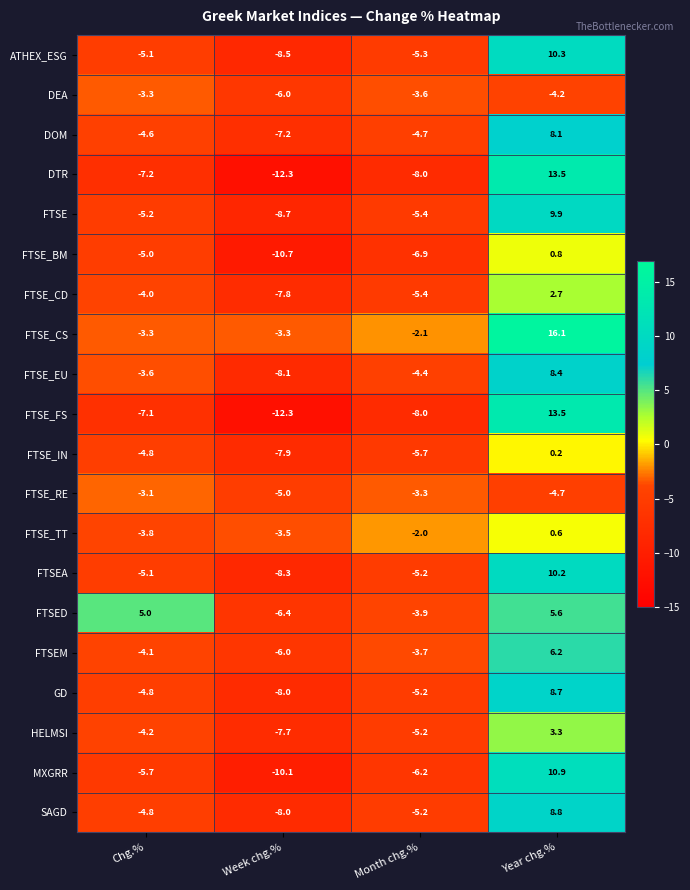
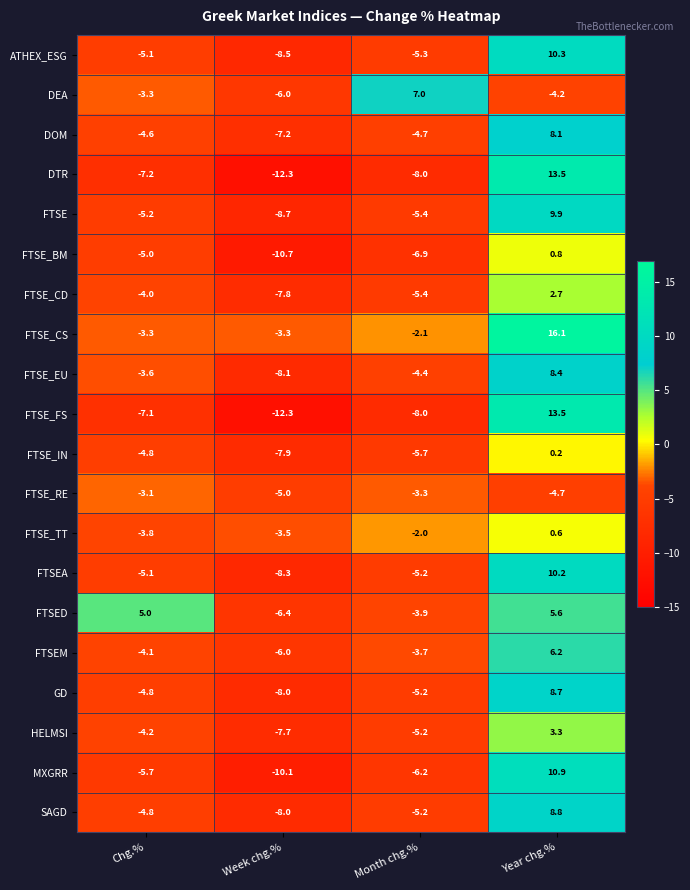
  {
    "ATHEX_ESG": {
      "Chg.%": -5.1,
      "Week chg.%": -8.5,
      "Month chg.%": -5.3,
      "Year chg.%": 10.3
    },
    "DEA": {
      "Chg.%": -3.3,
      "Week chg.%": -6.0,
-     "Month chg.%": -3.6,
+     "Month chg.%": 7.0,
      "Year chg.%": -4.2
    },
    "DOM": {
      "Chg.%": -4.6,
      "Week chg.%": -7.2,
      "Month chg.%": -4.7,
      "Year chg.%": 8.1
    },
    "DTR": {
      "Chg.%": -7.2,
      "Week chg.%": -12.3,
      "Month chg.%": -8.0,
      "Year chg.%": 13.5
    },
    "FTSE": {
      "Chg.%": -5.2,
      "Week chg.%": -8.7,
      "Month chg.%": -5.4,
      "Year chg.%": 9.9
    },
    "FTSE_BM": {
      "Chg.%": -5.0,
      "Week chg.%": -10.7,
      "Month chg.%": -6.9,
      "Year chg.%": 0.8
    },
    "FTSE_CD": {
      "Chg.%": -4.0,
      "Week chg.%": -7.8,
      "Month chg.%": -5.4,
      "Year chg.%": 2.7
    },
    "FTSE_CS": {
      "Chg.%": -3.3,
      "Week chg.%": -3.3,
      "Month chg.%": -2.1,
      "Year chg.%": 16.1
    },
    "FTSE_EU": {
      "Chg.%": -3.6,
      "Week chg.%": -8.1,
      "Month chg.%": -4.4,
      "Year chg.%": 8.4
    },
    "FTSE_FS": {
      "Chg.%": -7.1,
      "Week chg.%": -12.3,
      "Month chg.%": -8.0,
      "Year chg.%": 13.5
    },
    "FTSE_IN": {
      "Chg.%": -4.8,
      "Week chg.%": -7.9,
      "Month chg.%": -5.7,
      "Year chg.%": 0.2
    },
    "FTSE_RE": {
      "Chg.%": -3.1,
      "Week chg.%": -5.0,
      "Month chg.%": -3.3,
      "Year chg.%": -4.7
    },
    "FTSE_TT": {
      "Chg.%": -3.8,
      "Week chg.%": -3.5,
      "Month chg.%": -2.0,
      "Year chg.%": 0.6
    },
    "FTSEA": {
      "Chg.%": -5.1,
      "Week chg.%": -8.3,
      "Month chg.%": -5.2,
      "Year chg.%": 10.2
    },
    "FTSED": {
      "Chg.%": 5.0,
      "Week chg.%": -6.4,
      "Month chg.%": -3.9,
      "Year chg.%": 5.6
    },
    "FTSEM": {
      "Chg.%": -4.1,
      "Week chg.%": -6.0,
      "Month chg.%": -3.7,
      "Year chg.%": 6.2
    },
    "GD": {
      "Chg.%": -4.8,
      "Week chg.%": -8.0,
      "Month chg.%": -5.2,
      "Year chg.%": 8.7
    },
    "HELMSI": {
      "Chg.%": -4.2,
      "Week chg.%": -7.7,
      "Month chg.%": -5.2,
      "Year chg.%": 3.3
    },
    "MXGRR": {
      "Chg.%": -5.7,
      "Week chg.%": -10.1,
      "Month chg.%": -6.2,
      "Year chg.%": 10.9
    },
    "SAGD": {
      "Chg.%": -4.8,
      "Week chg.%": -8.0,
      "Month chg.%": -5.2,
      "Year chg.%": 8.8
    }
  }
